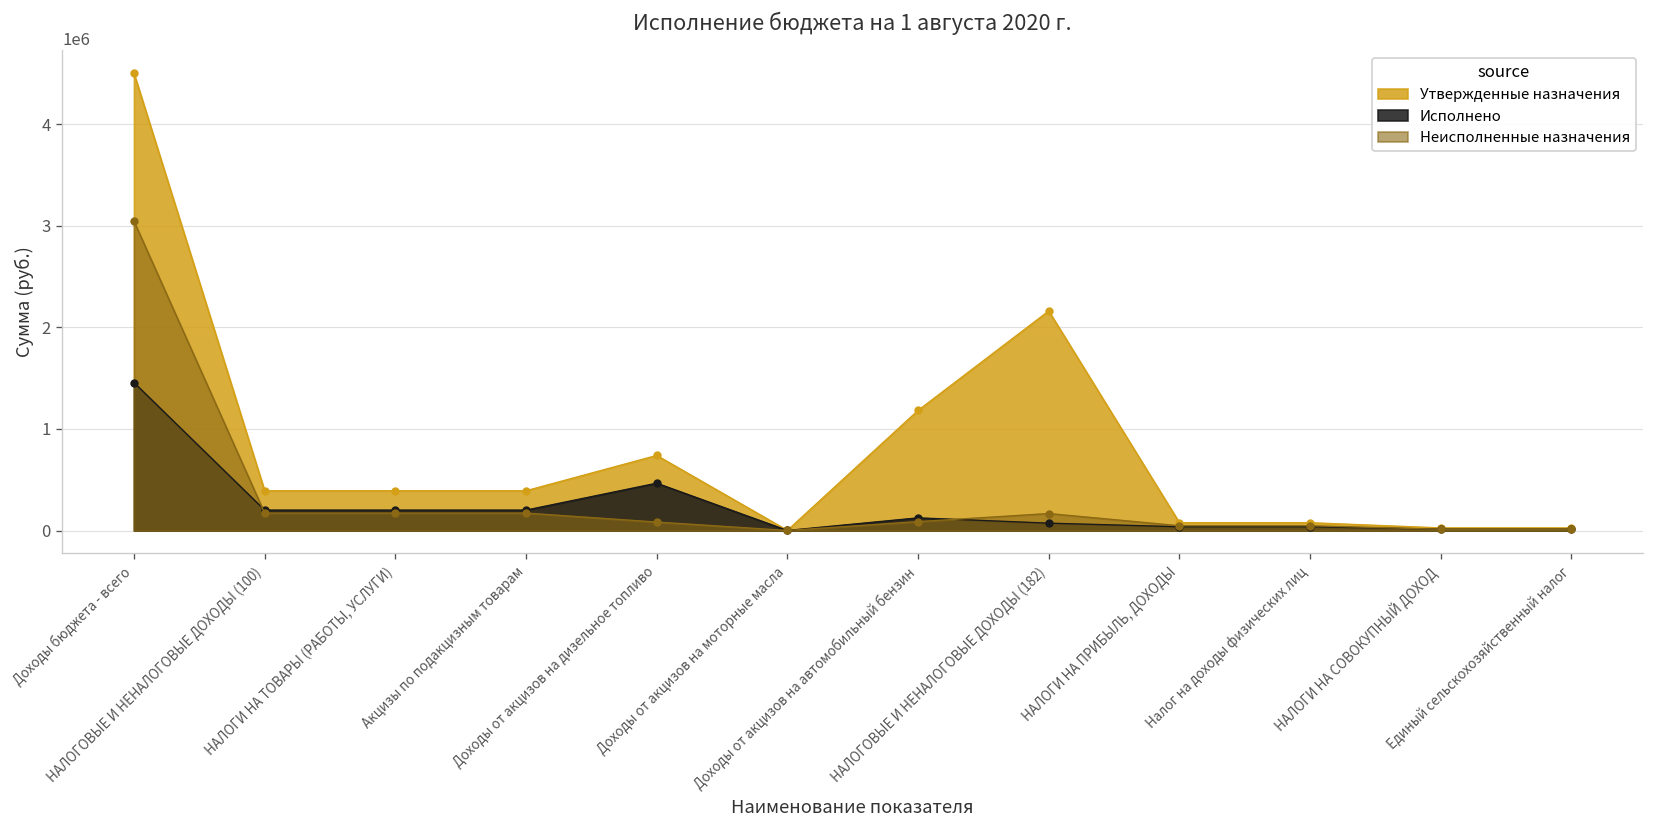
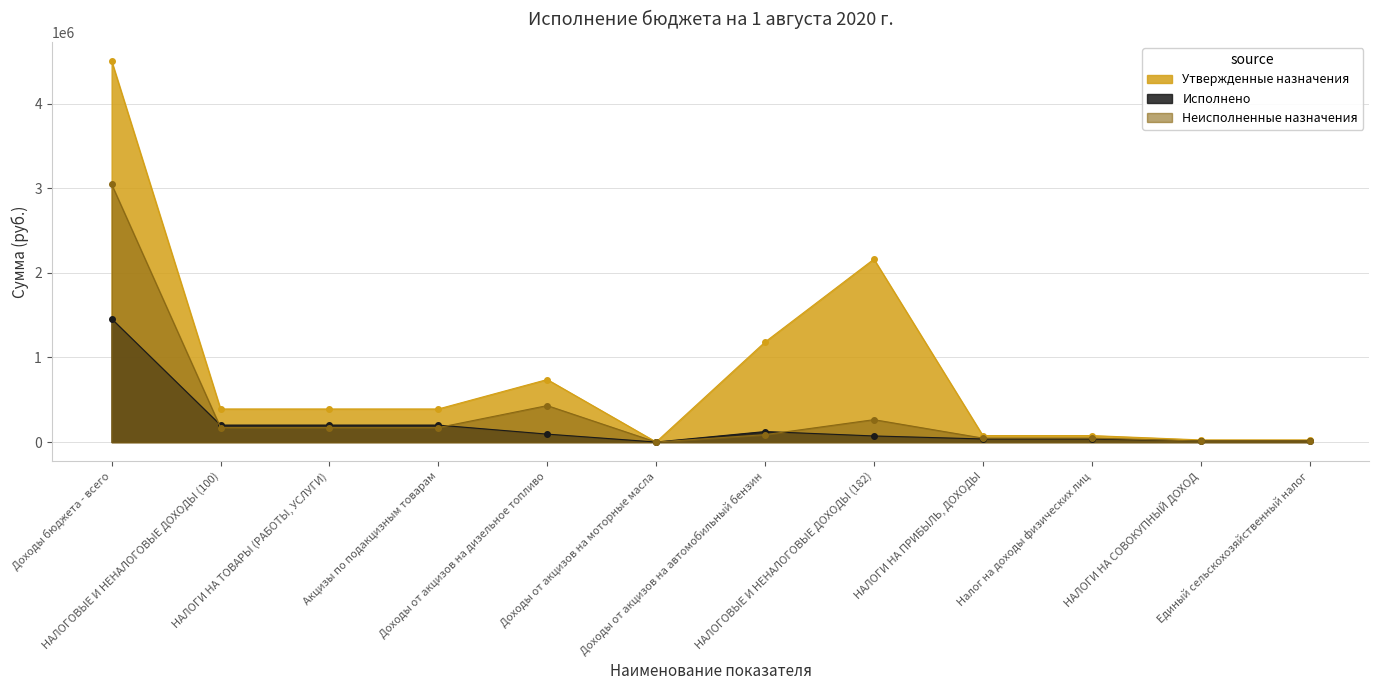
  {
    "Утвержденные назначения": {
      "Доходы бюджета - всего": 4500000,
      "НАЛОГОВЫЕ И НЕНАЛОГОВЫЕ ДОХОДЫ (100)": 400000,
      "НАЛОГИ НА ТОВАРЫ (РАБОТЫ, УСЛУГИ)": 400000,
      "Акцизы по подакцизным товарам": 400000,
      "Доходы от акцизов на дизельное топливо": 700000,
      "Доходы от акцизов на автомобильный бензин": 1200000,
      "НАЛОГОВЫЕ И НЕНАЛОГОВЫЕ ДОХОДЫ (182)": 2200000
    },
    "Исполнено": {
      "Доходы бюджета - всего": 1500000,
-     "Доходы от акцизов на дизельное топливо": 500000,
+     "Доходы от акцизов на дизельное топливо": 100000,
      "Доходы от акцизов на автомобильный бензин": 100000,
      "НАЛОГОВЫЕ И НЕНАЛОГОВЫЕ ДОХОДЫ (182)": 100000
    },
    "Неисполненные назначения": {
      "Доходы бюджета - всего": 3000000,
-     "Доходы от акцизов на дизельное топливо": 100000,
+     "Доходы от акцизов на дизельное топливо": 400000,
      "Доходы от акцизов на автомобильный бензин": 100000,
-     "НАЛОГОВЫЕ И НЕНАЛОГОВЫЕ ДОХОДЫ (182)": 200000
+     "НАЛОГОВЫЕ И НЕНАЛОГОВЫЕ ДОХОДЫ (182)": 300000
    }
  }
